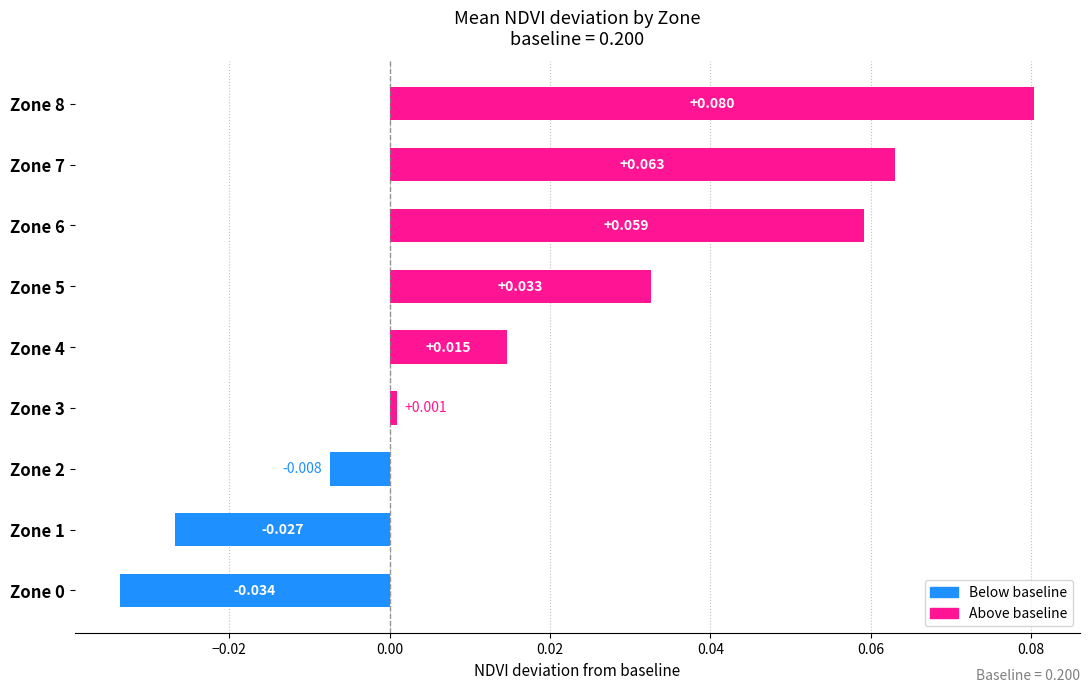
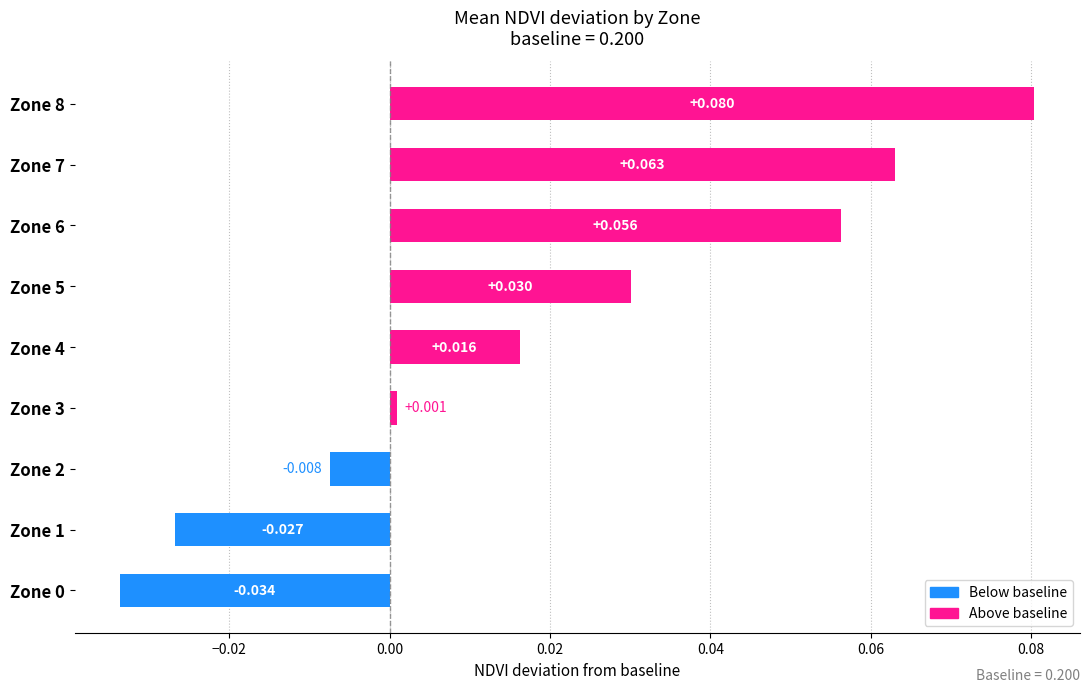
  {
    "Zone 8": "+0.080",
    "Zone 7": "+0.063",
-   "Zone 6": "+0.059",
-   "Zone 5": "+0.033",
-   "Zone 4": "+0.015",
+   "Zone 6": "+0.056",
+   "Zone 5": "+0.030",
+   "Zone 4": "+0.016",
    "Zone 3": "+0.001",
    "Zone 2": "-0.008",
    "Zone 1": "-0.027",
    "Zone 0": "-0.034"
  }
